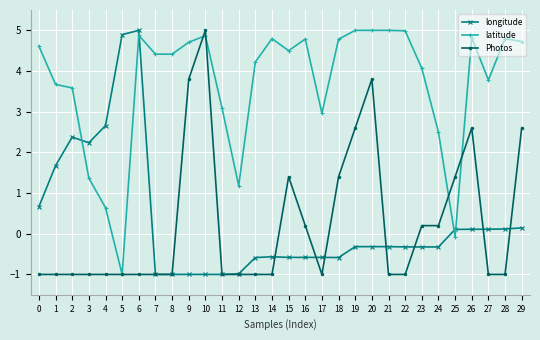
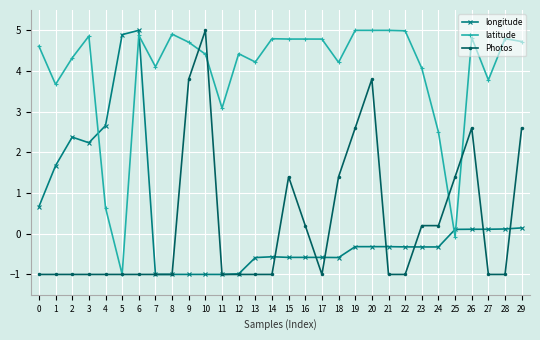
  {
    "latitude": {
      "0": 4.6,
      "1": 3.7,
-     "2": 3.6,
-     "3": 1.4,
+     "2": 4.3,
+     "3": 4.9,
      "4": 0.6,
      "6": 4.9,
-     "7": 4.4,
-     "8": 4.4,
+     "7": 4.1,
+     "8": 4.9,
      "9": 4.7,
-     "10": 4.9,
+     "10": 4.4,
      "11": 3.1,
-     "12": 1.2,
+     "12": 4.4,
      "13": 4.2,
      "14": 4.8,
-     "15": 4.5,
+     "15": 4.8,
      "16": 4.8,
-     "17": 3.0,
-     "18": 4.8,
+     "17": 4.8,
+     "18": 4.2,
      "19": 5.0,
      "20": 5.0,
      "21": 5.0,
      "22": 5.0,
      "23": 4.1,
      "24": 2.5,
      "25": -0.1,
      "27": 3.8
    }
  }
